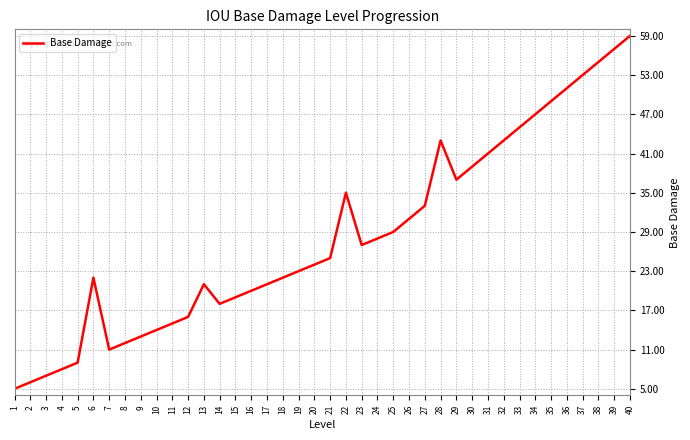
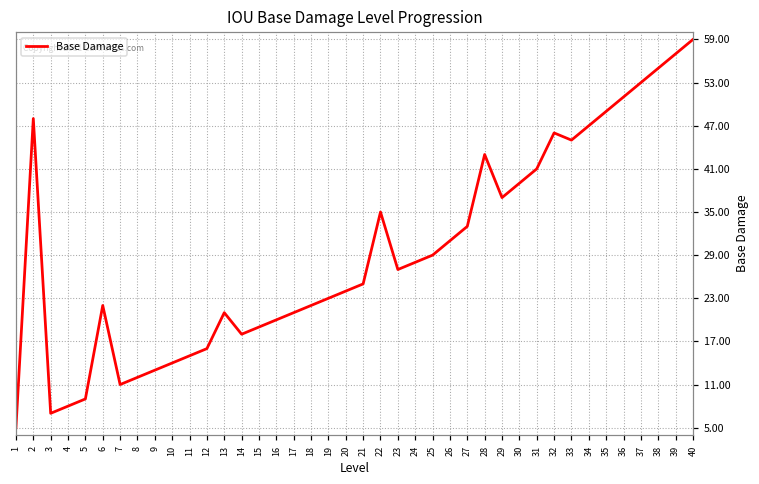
  {
    "1": 5,
-   "2": 6,
+   "2": 48,
    "3": 7,
    "4": 8,
    "5": 9,
    "6": 22,
    "7": 11,
    "8": 12,
    "9": 13,
    "10": 14,
    "11": 15,
    "12": 16,
    "13": 21,
    "14": 18,
    "15": 19,
    "16": 20,
    "17": 21,
    "18": 22,
    "19": 23,
    "20": 24,
    "21": 25,
    "22": 35,
    "23": 27,
    "24": 28,
    "25": 29,
    "26": 31,
    "27": 33,
    "28": 43,
    "29": 37,
    "30": 39,
    "31": 41,
-   "32": 43,
+   "32": 46,
    "33": 45,
    "34": 47,
    "35": 49,
    "36": 51,
    "37": 53,
    "38": 55,
    "39": 57,
    "40": 59
  }
